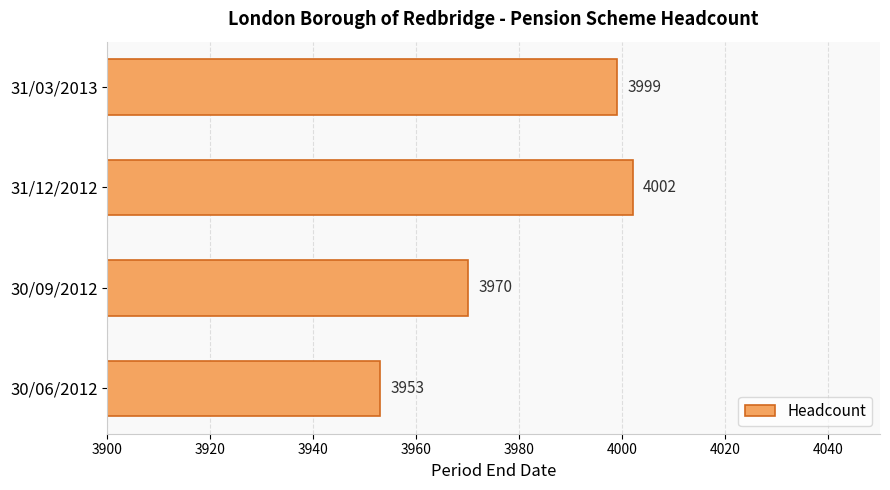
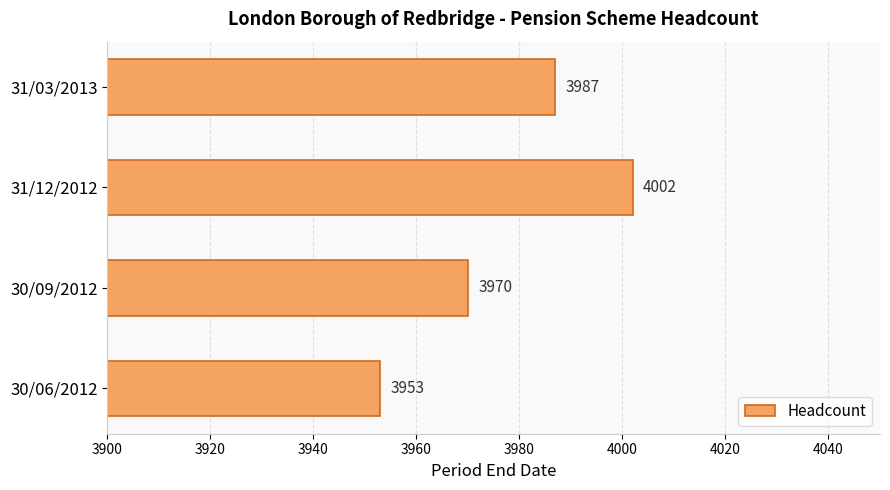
  {
-   "31/03/2013": 3999,
+   "31/03/2013": 3987,
    "31/12/2012": 4002,
    "30/09/2012": 3970,
    "30/06/2012": 3953
  }
